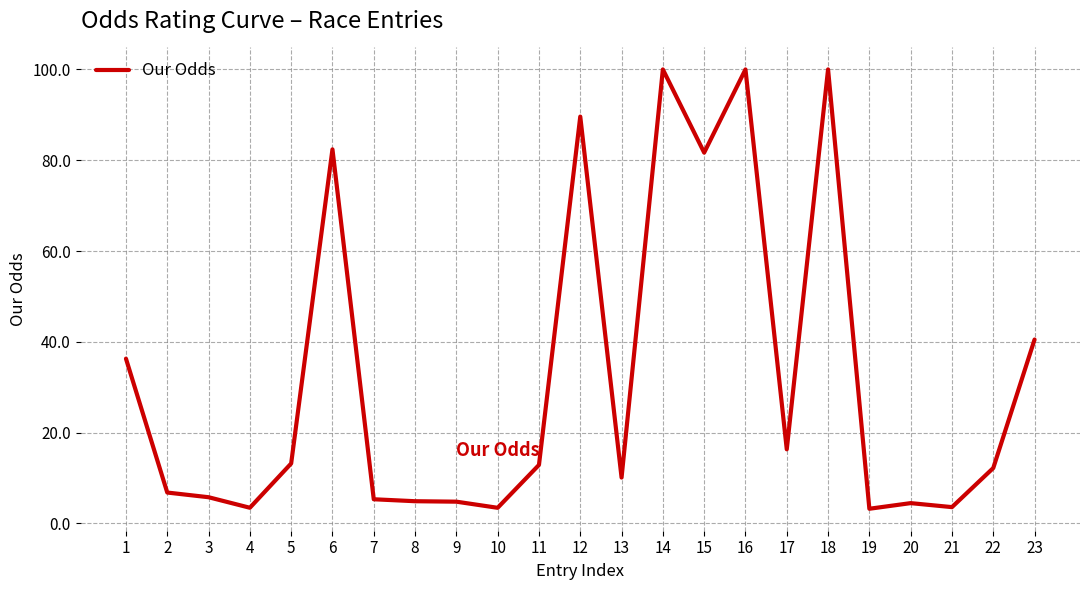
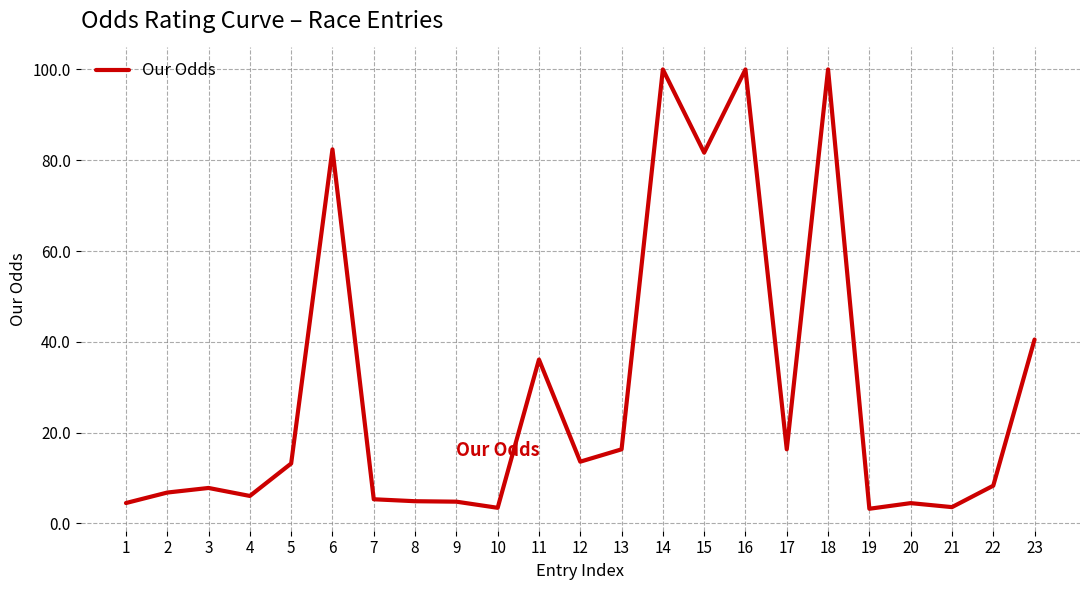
  {
-   "1": 36,
+   "1": 5,
    "2": 7,
-   "3": 6,
-   "4": 3,
+   "3": 8,
+   "4": 6,
    "5": 13,
    "6": 82,
    "7": 5,
    "8": 5,
    "9": 5,
    "10": 3,
-   "11": 13,
-   "12": 90,
-   "13": 10,
+   "11": 36,
+   "12": 14,
+   "13": 16,
    "14": 100,
    "15": 82,
    "16": 100,
    "17": 16,
    "18": 100,
    "19": 3,
    "20": 4,
    "21": 4,
-   "22": 12,
+   "22": 8,
    "23": 41
  }
